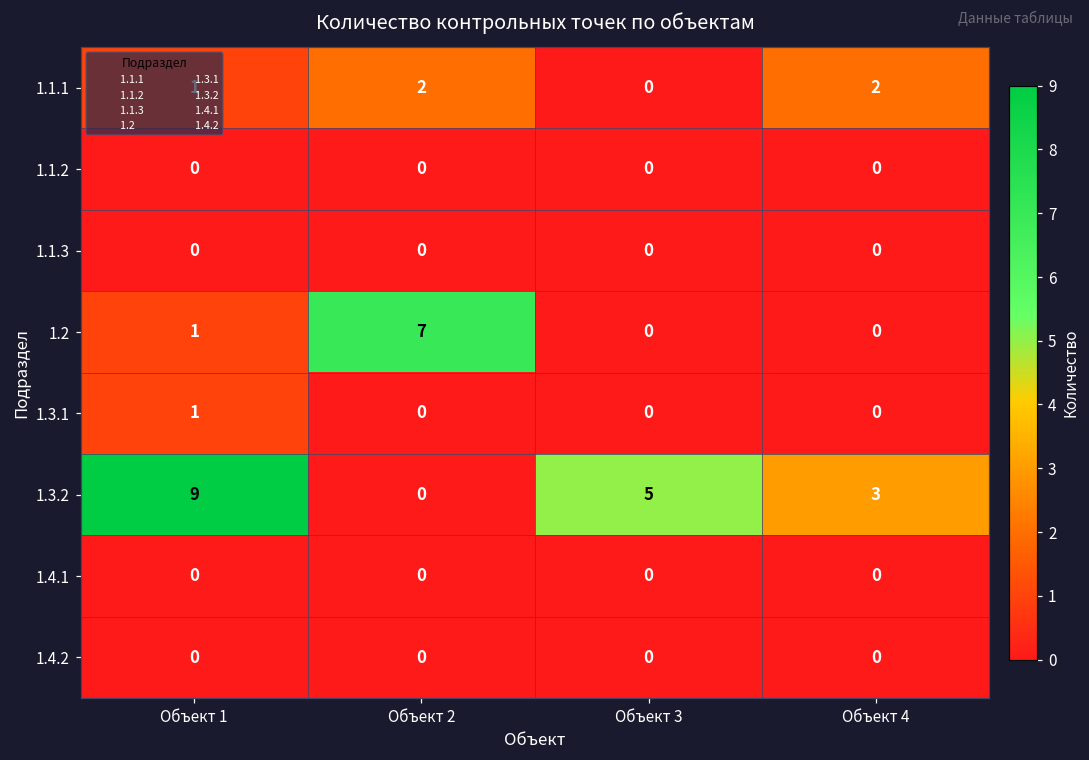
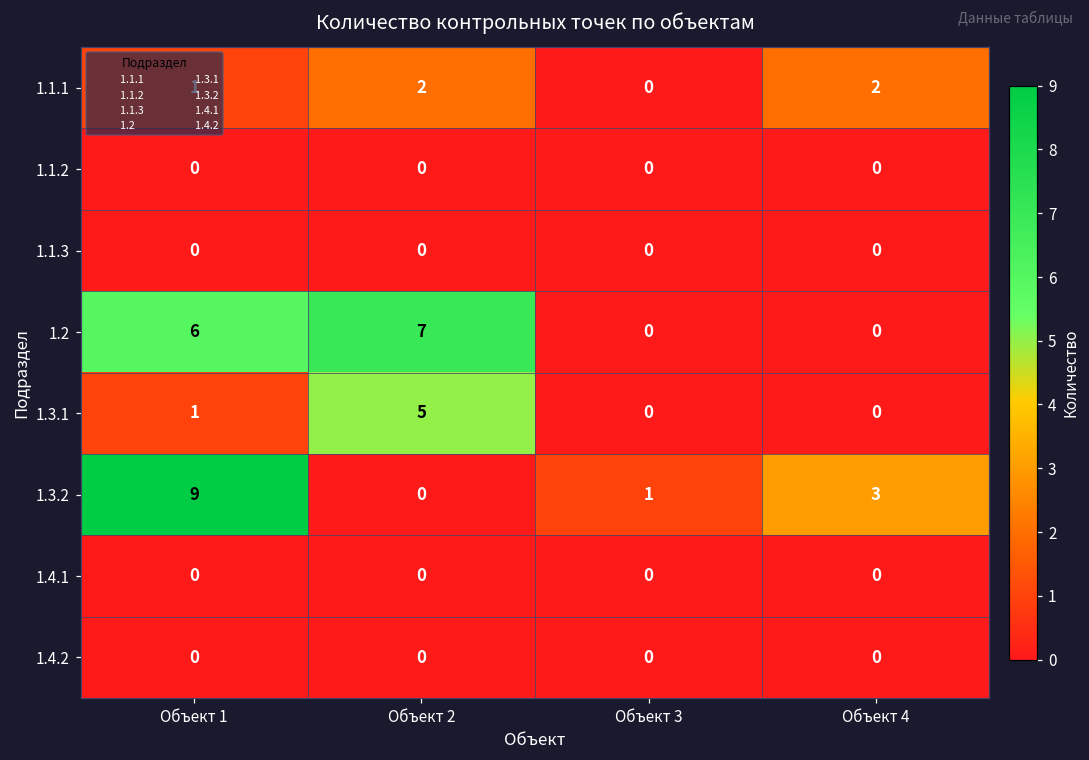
  {
    "1.1.1": {
      "Объект 2": 2,
      "Объект 3": 0,
      "Объект 4": 2
    },
    "1.1.2": {
      "Объект 1": 0,
      "Объект 2": 0,
      "Объект 3": 0,
      "Объект 4": 0
    },
    "1.1.3": {
      "Объект 1": 0,
      "Объект 2": 0,
      "Объект 3": 0,
      "Объект 4": 0
    },
    "1.2": {
-     "Объект 1": 1,
+     "Объект 1": 6,
      "Объект 2": 7,
      "Объект 3": 0,
      "Объект 4": 0
    },
    "1.3.1": {
      "Объект 1": 1,
-     "Объект 2": 0,
+     "Объект 2": 5,
      "Объект 3": 0,
      "Объект 4": 0
    },
    "1.3.2": {
      "Объект 1": 9,
      "Объект 2": 0,
-     "Объект 3": 5,
+     "Объект 3": 1,
      "Объект 4": 3
    },
    "1.4.1": {
      "Объект 1": 0,
      "Объект 2": 0,
      "Объект 3": 0,
      "Объект 4": 0
    },
    "1.4.2": {
      "Объект 1": 0,
      "Объект 2": 0,
      "Объект 3": 0,
      "Объект 4": 0
    }
  }
